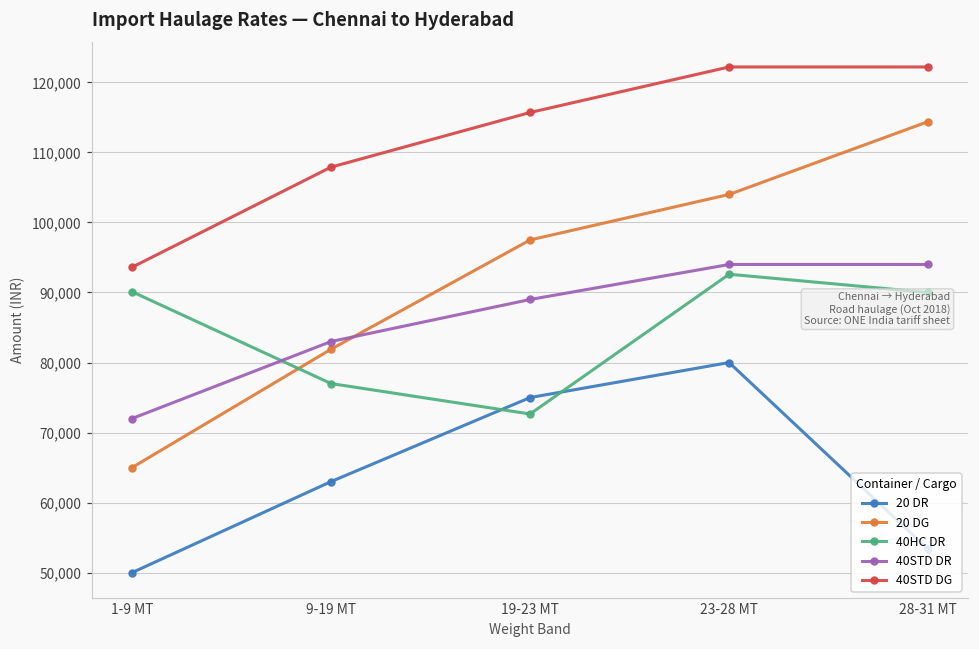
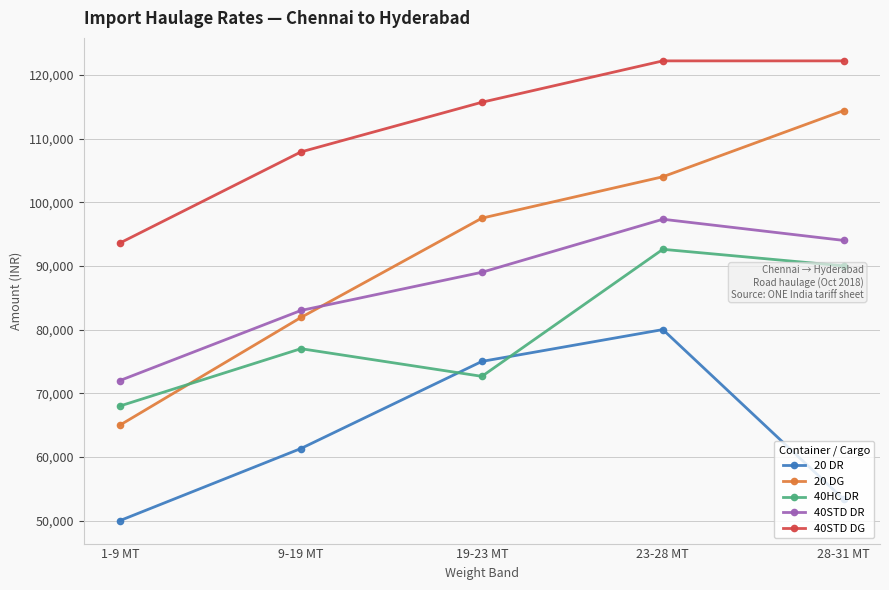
  {
    "20 DR": {
      "1-9 MT": "50,000",
-     "9-19 MT": "63,000",
+     "9-19 MT": "61,000",
      "19-23 MT": "75,000",
      "23-28 MT": "80,000"
    },
    "40HC DR": {
-     "1-9 MT": "90,000",
+     "1-9 MT": "68,000",
      "9-19 MT": "77,000",
      "19-23 MT": "73,000",
      "23-28 MT": "93,000"
    },
    "40STD DR": {
      "1-9 MT": "72,000",
      "9-19 MT": "83,000",
      "19-23 MT": "89,000",
-     "23-28 MT": "94,000",
+     "23-28 MT": "97,000",
      "28-31 MT": "94,000"
    }
  }
